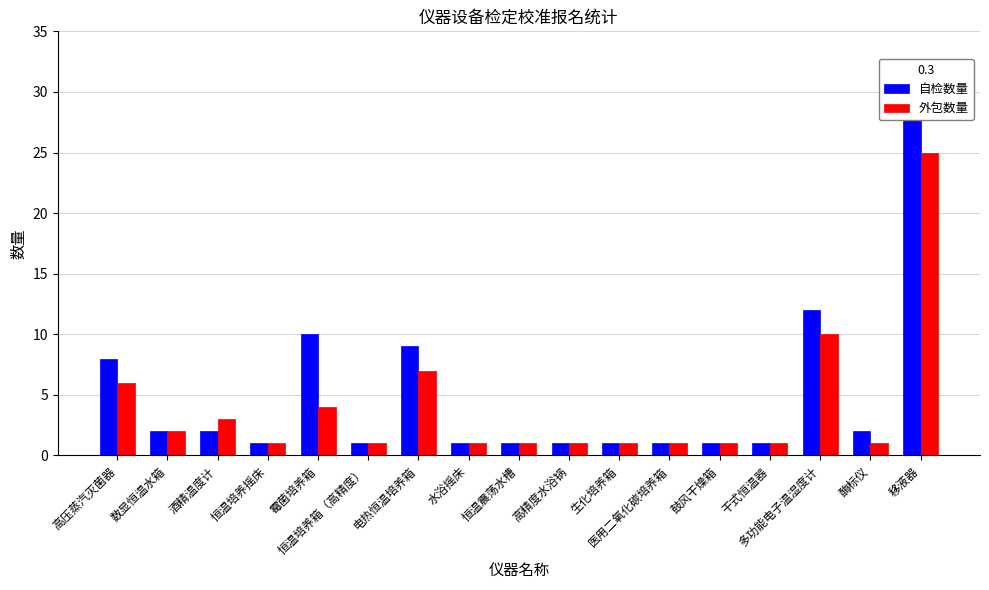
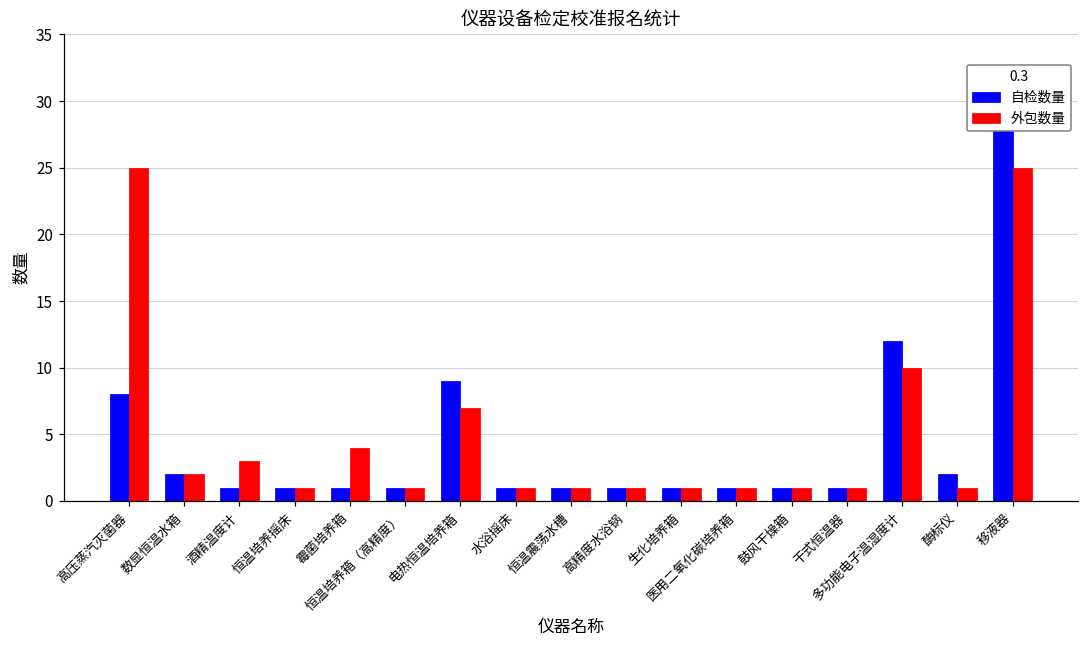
  {
    "自检数量": {
      "高压蒸汽灭菌器": 8,
      "数显恒温水箱": 2,
-     "酒精温度计": 2,
+     "酒精温度计": 1,
      "恒温培养摇床": 1,
-     "霉菌培养箱": 10,
+     "霉菌培养箱": 1,
      "恒温培养箱（高精度）": 1,
      "电热恒温培养箱": 9,
      "水浴摇床": 1,
      "恒温震荡水槽": 1,
      "高精度水浴锅": 1,
      "生化培养箱": 1,
      "医用二氧化碳培养箱": 1,
      "鼓风干燥箱": 1,
      "干式恒温器": 1,
      "多功能电子温湿度计": 12,
      "酶标仪": 2
    },
    "外包数量": {
-     "高压蒸汽灭菌器": 6,
+     "高压蒸汽灭菌器": 25,
      "数显恒温水箱": 2,
      "酒精温度计": 3,
      "恒温培养摇床": 1,
      "霉菌培养箱": 4,
      "恒温培养箱（高精度）": 1,
      "电热恒温培养箱": 7,
      "水浴摇床": 1,
      "恒温震荡水槽": 1,
      "高精度水浴锅": 1,
      "生化培养箱": 1,
      "医用二氧化碳培养箱": 1,
      "鼓风干燥箱": 1,
      "干式恒温器": 1,
      "多功能电子温湿度计": 10,
      "酶标仪": 1,
      "移液器": 25
    }
  }
